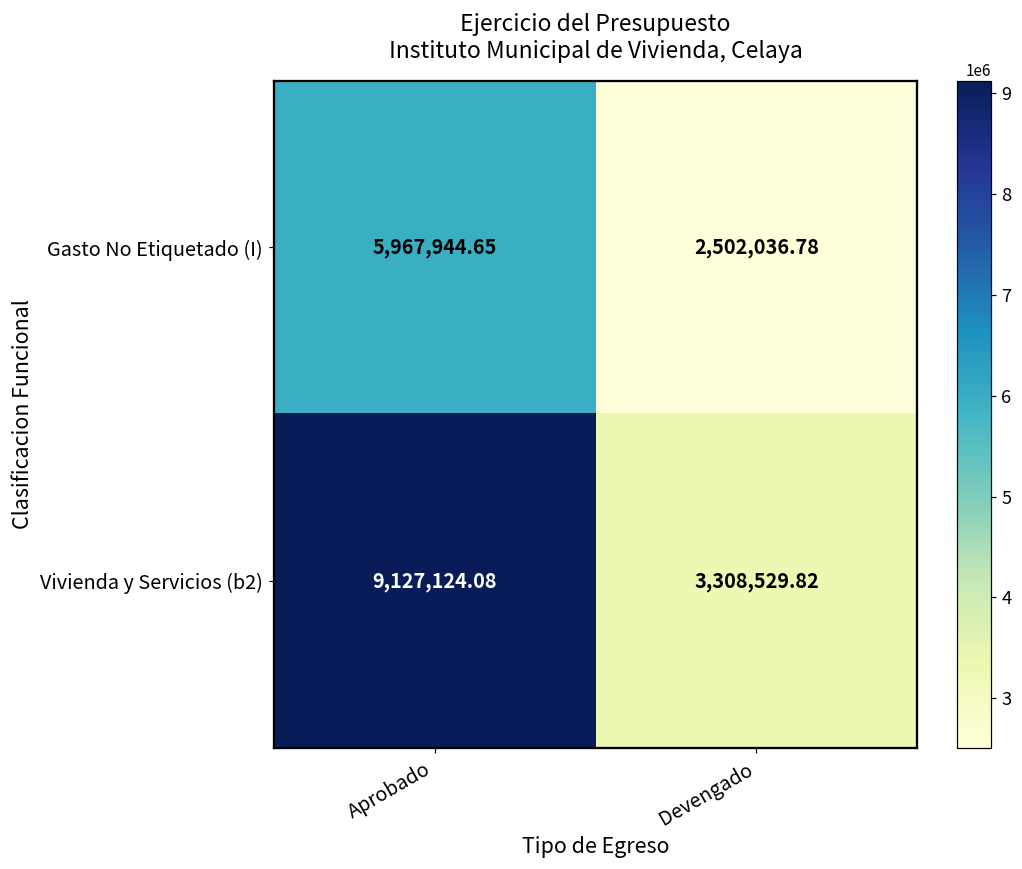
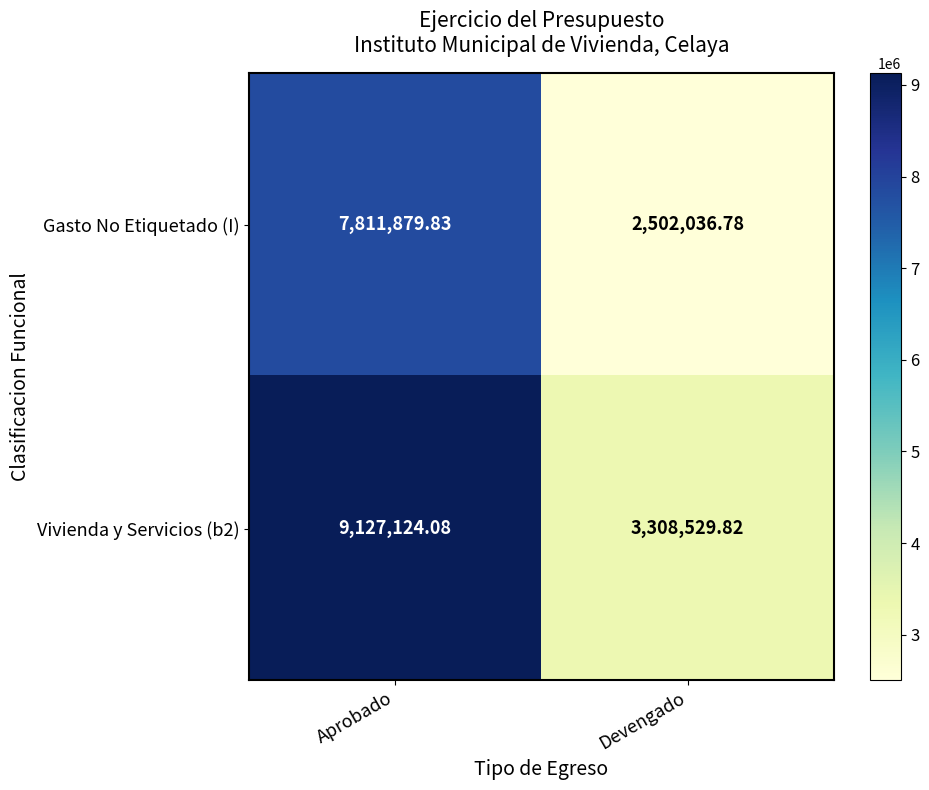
  {
    "Gasto No Etiquetado (I)": {
-     "Aprobado": "5,967,944.65",
+     "Aprobado": "7,811,879.83",
      "Devengado": "2,502,036.78"
    },
    "Vivienda y Servicios (b2)": {
      "Aprobado": "9,127,124.08",
      "Devengado": "3,308,529.82"
    }
  }
